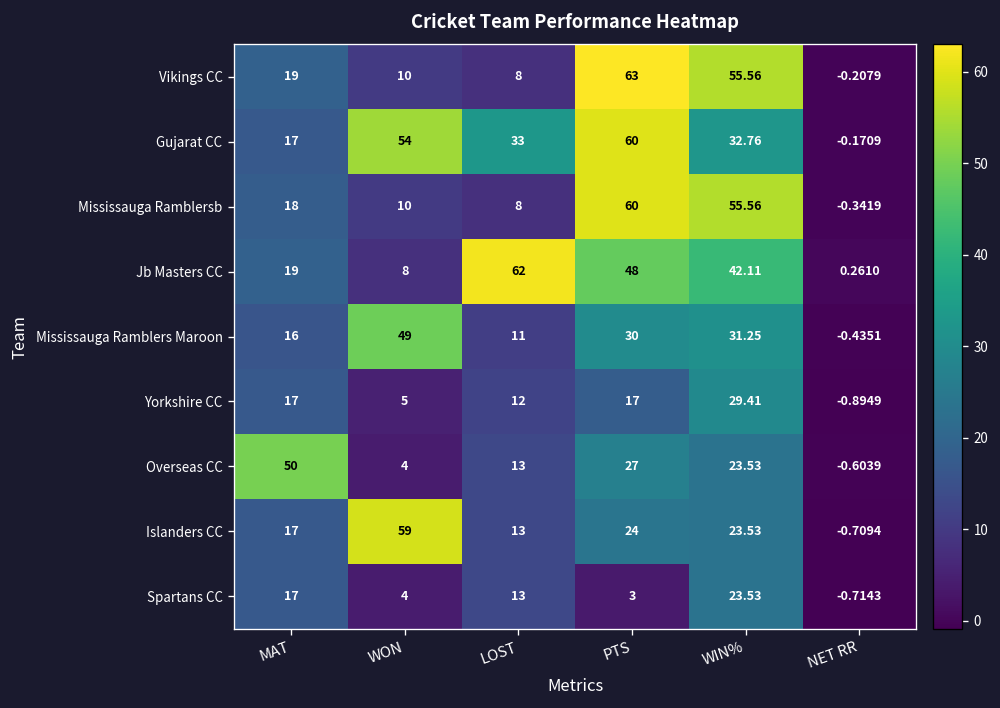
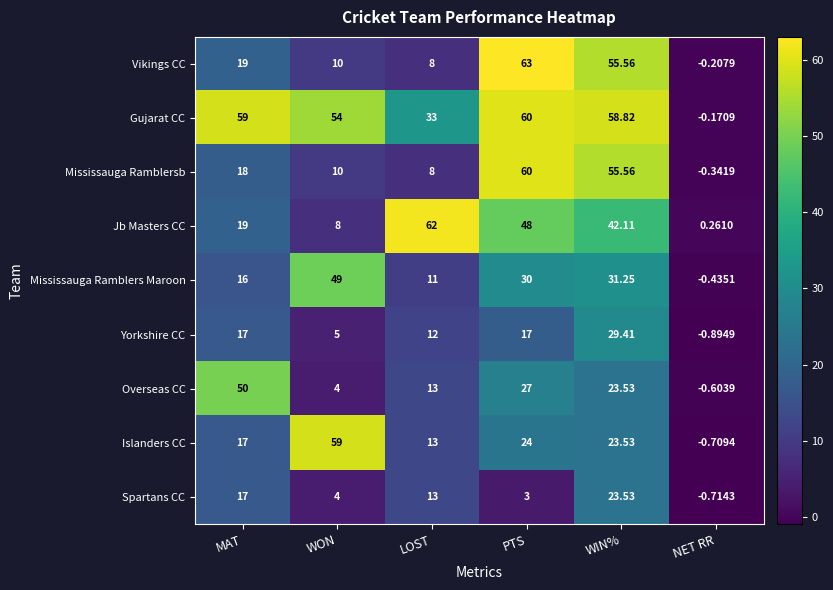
  {
    "Vikings CC": {
      "MAT": 19,
      "WON": 10,
      "LOST": 8,
      "PTS": 63,
      "WIN%": 55.56,
      "NET RR": -0.2079
    },
    "Gujarat CC": {
-     "MAT": 17,
+     "MAT": 59,
      "WON": 54,
      "LOST": 33,
      "PTS": 60,
-     "WIN%": 32.76,
+     "WIN%": 58.82,
      "NET RR": -0.1709
    },
    "Mississauga Ramblersb": {
      "MAT": 18,
      "WON": 10,
      "LOST": 8,
      "PTS": 60,
      "WIN%": 55.56,
      "NET RR": -0.3419
    },
    "Jb Masters CC": {
      "MAT": 19,
      "WON": 8,
      "LOST": 62,
      "PTS": 48,
      "WIN%": 42.11,
      "NET RR": 0.2610
    },
    "Mississauga Ramblers Maroon": {
      "MAT": 16,
      "WON": 49,
      "LOST": 11,
      "PTS": 30,
      "WIN%": 31.25,
      "NET RR": -0.4351
    },
    "Yorkshire CC": {
      "MAT": 17,
      "WON": 5,
      "LOST": 12,
      "PTS": 17,
      "WIN%": 29.41,
      "NET RR": -0.8949
    },
    "Overseas CC": {
      "MAT": 50,
      "WON": 4,
      "LOST": 13,
      "PTS": 27,
      "WIN%": 23.53,
      "NET RR": -0.6039
    },
    "Islanders CC": {
      "MAT": 17,
      "WON": 59,
      "LOST": 13,
      "PTS": 24,
      "WIN%": 23.53,
      "NET RR": -0.7094
    },
    "Spartans CC": {
      "MAT": 17,
      "WON": 4,
      "LOST": 13,
      "PTS": 3,
      "WIN%": 23.53,
      "NET RR": -0.7143
    }
  }
